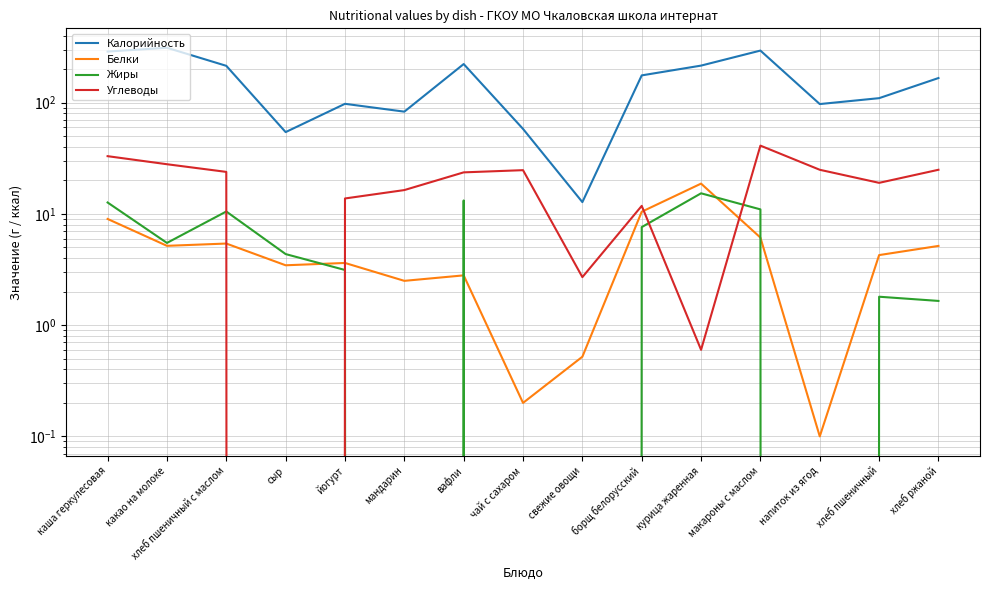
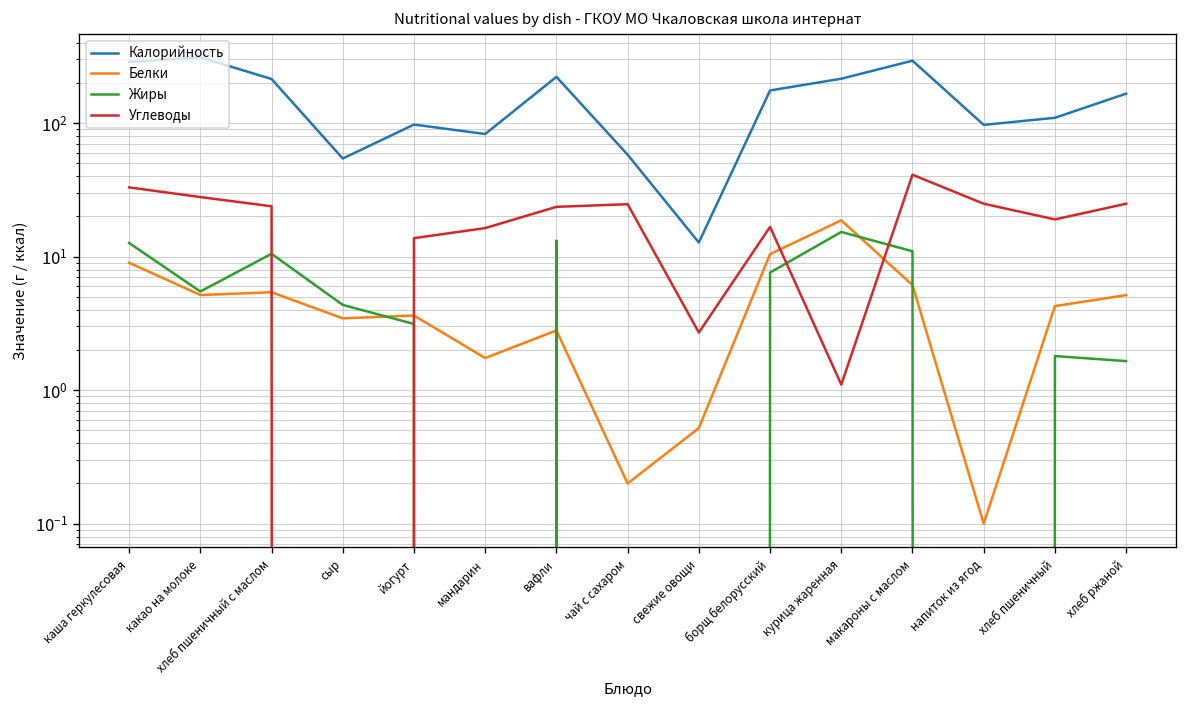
  {
    "Калорийность": {
      "хлеб пшеничный с маслом": 210,
      "сыр": 50,
      "йогурт": 100,
      "мандарин": 80,
      "вафли": 220,
      "чай с сахаром": 60,
      "свежие овощи": 13,
      "борщ белорусский": 180,
      "курица жаренная": 220,
      "макароны с маслом": 290,
      "напиток из ягод": 100,
      "хлеб пшеничный": 110,
      "хлеб ржаной": 170
    },
    "Белки": {
      "каша геркулесовая": 9,
      "какао на молоке": 5,
      "хлеб пшеничный с маслом": 5,
      "сыр": 3.5,
      "йогурт": 3.6,
-     "мандарин": 2.5,
+     "мандарин": 1.7,
      "вафли": 2.8,
      "чай с сахаром": 0.2,
      "свежие овощи": 0.5,
      "борщ белорусский": 10,
      "курица жаренная": 19,
      "макароны с маслом": 6,
      "напиток из ягод": 0.1,
      "хлеб пшеничный": 4.3,
      "хлеб ржаной": 5
    },
    "Жиры": {
      "каша геркулесовая": 13,
      "какао на молоке": 5,
      "хлеб пшеничный с маслом": 11,
      "сыр": 4.4,
      "йогурт": 3.1,
      "вафли": 13,
      "борщ белорусский": 8,
      "курица жаренная": 15,
      "макароны с маслом": 11,
      "хлеб пшеничный": 1.8,
      "хлеб ржаной": 1.7
    },
    "Углеводы": {
      "каша геркулесовая": 33,
      "какао на молоке": 28,
      "хлеб пшеничный с маслом": 24,
      "йогурт": 14,
      "мандарин": 16,
      "вафли": 24,
      "чай с сахаром": 25,
      "свежие овощи": 2.7,
-     "борщ белорусский": 12,
-     "курица жаренная": 0.6,
+     "борщ белорусский": 17,
+     "курица жаренная": 1.1,
      "макароны с маслом": 41,
      "напиток из ягод": 25,
      "хлеб пшеничный": 19,
      "хлеб ржаной": 25
    }
  }
